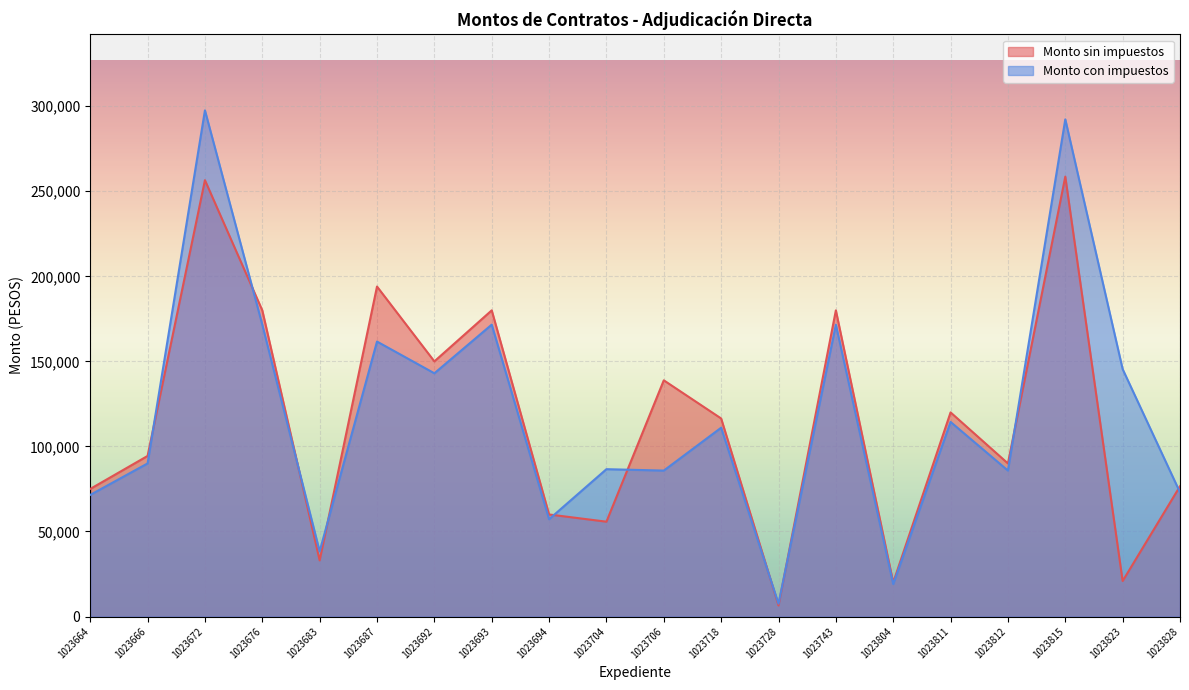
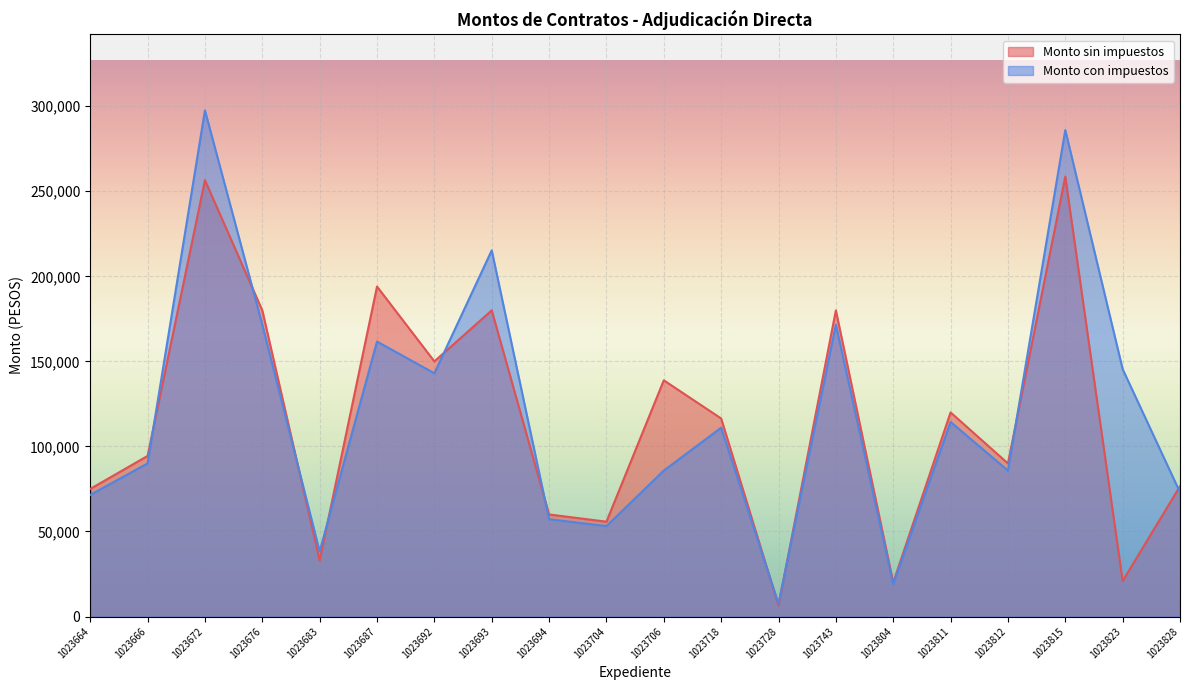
  {
    "Monto sin impuestos": {
      "1023664": "75,000",
      "1023666": "94,000",
      "1023672": "257,000",
      "1023676": "180,000",
      "1023683": "33,000",
      "1023687": "194,000",
      "1023692": "150,000",
      "1023693": "180,000",
      "1023694": "60,000",
      "1023704": "56,000",
      "1023706": "139,000",
      "1023718": "116,000",
      "1023743": "180,000",
      "1023811": "120,000",
      "1023812": "90,000",
      "1023815": "259,000",
      "1023823": "21,000",
      "1023828": "77,000"
    },
    "Monto con impuestos": {
      "1023664": "72,000",
      "1023666": "90,000",
      "1023672": "298,000",
      "1023676": "172,000",
      "1023683": "38,000",
      "1023687": "162,000",
      "1023692": "143,000",
-     "1023693": "172,000",
+     "1023693": "215,000",
      "1023694": "57,000",
-     "1023704": "87,000",
+     "1023704": "53,000",
      "1023706": "86,000",
      "1023718": "111,000",
      "1023743": "172,000",
      "1023811": "114,000",
      "1023812": "86,000",
-     "1023815": "292,000",
+     "1023815": "286,000",
      "1023823": "145,000",
      "1023828": "73,000"
    }
  }
